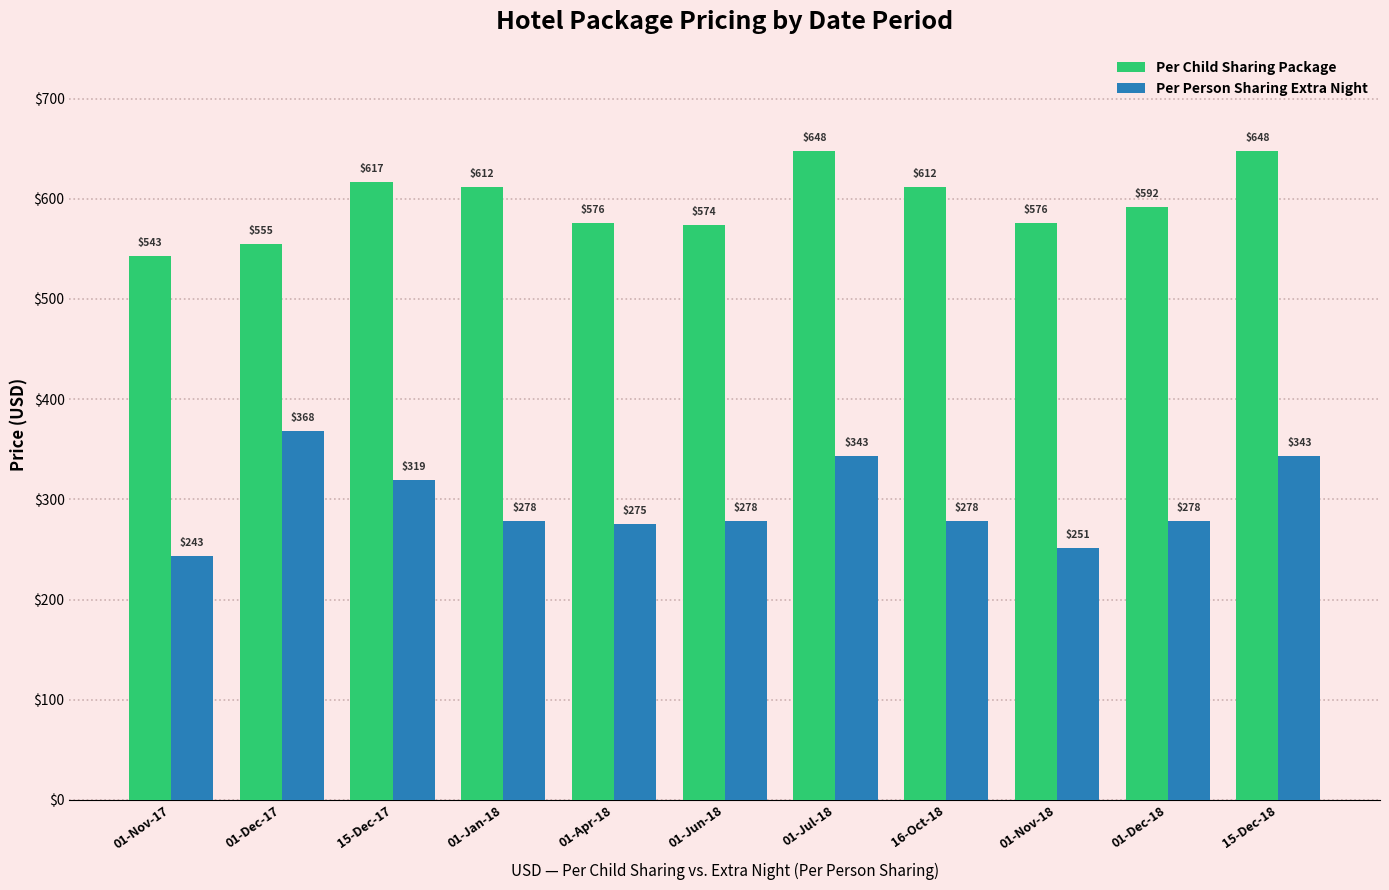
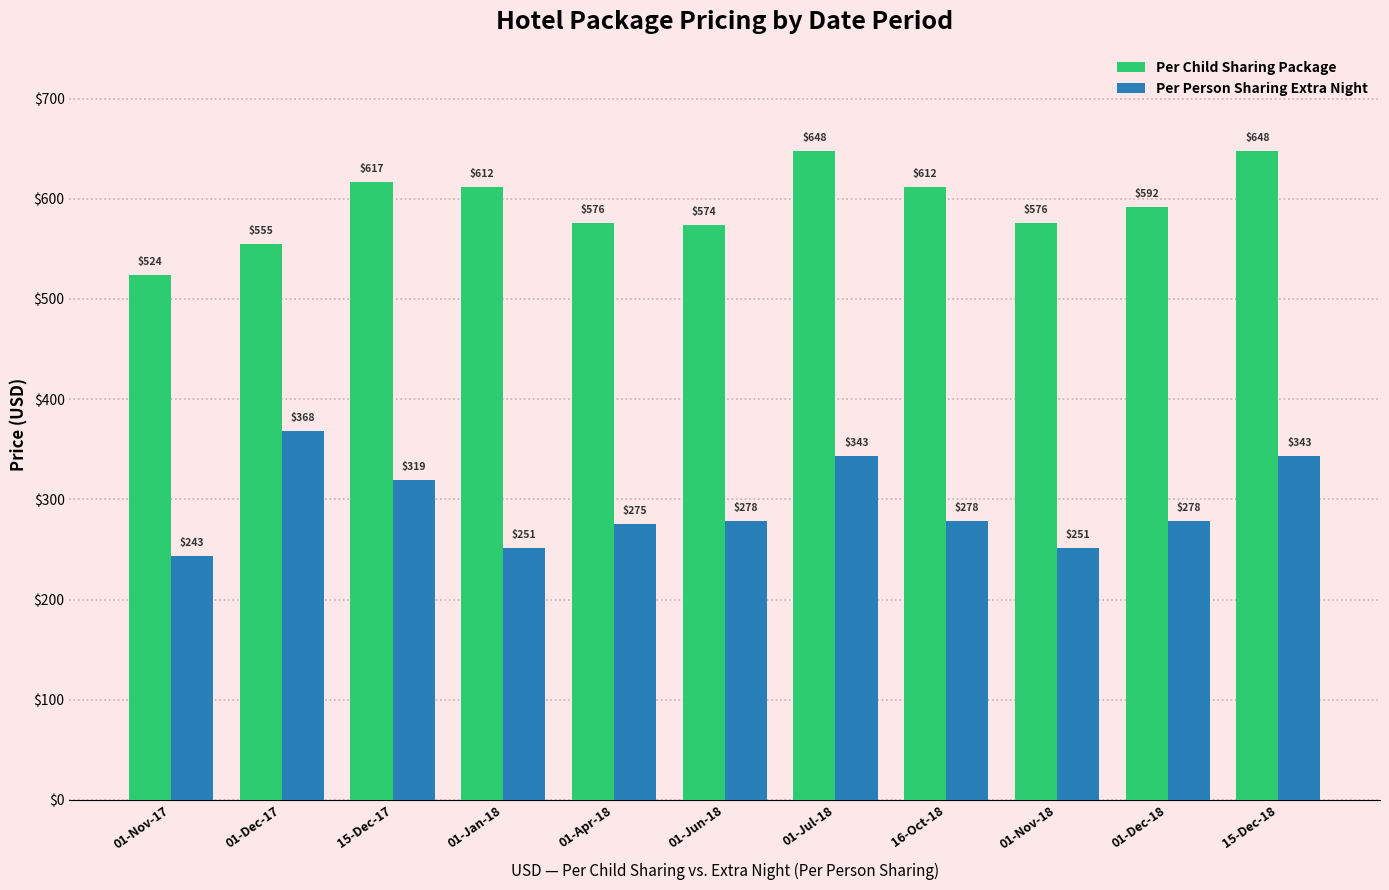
  {
    "Per Child Sharing Package": {
-     "01-Nov-17": "$543",
+     "01-Nov-17": "$524",
      "01-Dec-17": "$555",
      "15-Dec-17": "$617",
      "01-Jan-18": "$612",
      "01-Apr-18": "$576",
      "01-Jun-18": "$574",
      "01-Jul-18": "$648",
      "16-Oct-18": "$612",
      "01-Nov-18": "$576",
      "01-Dec-18": "$592",
      "15-Dec-18": "$648"
    },
    "Per Person Sharing Extra Night": {
      "01-Nov-17": "$243",
      "01-Dec-17": "$368",
      "15-Dec-17": "$319",
-     "01-Jan-18": "$278",
+     "01-Jan-18": "$251",
      "01-Apr-18": "$275",
      "01-Jun-18": "$278",
      "01-Jul-18": "$343",
      "16-Oct-18": "$278",
      "01-Nov-18": "$251",
      "01-Dec-18": "$278",
      "15-Dec-18": "$343"
    }
  }
